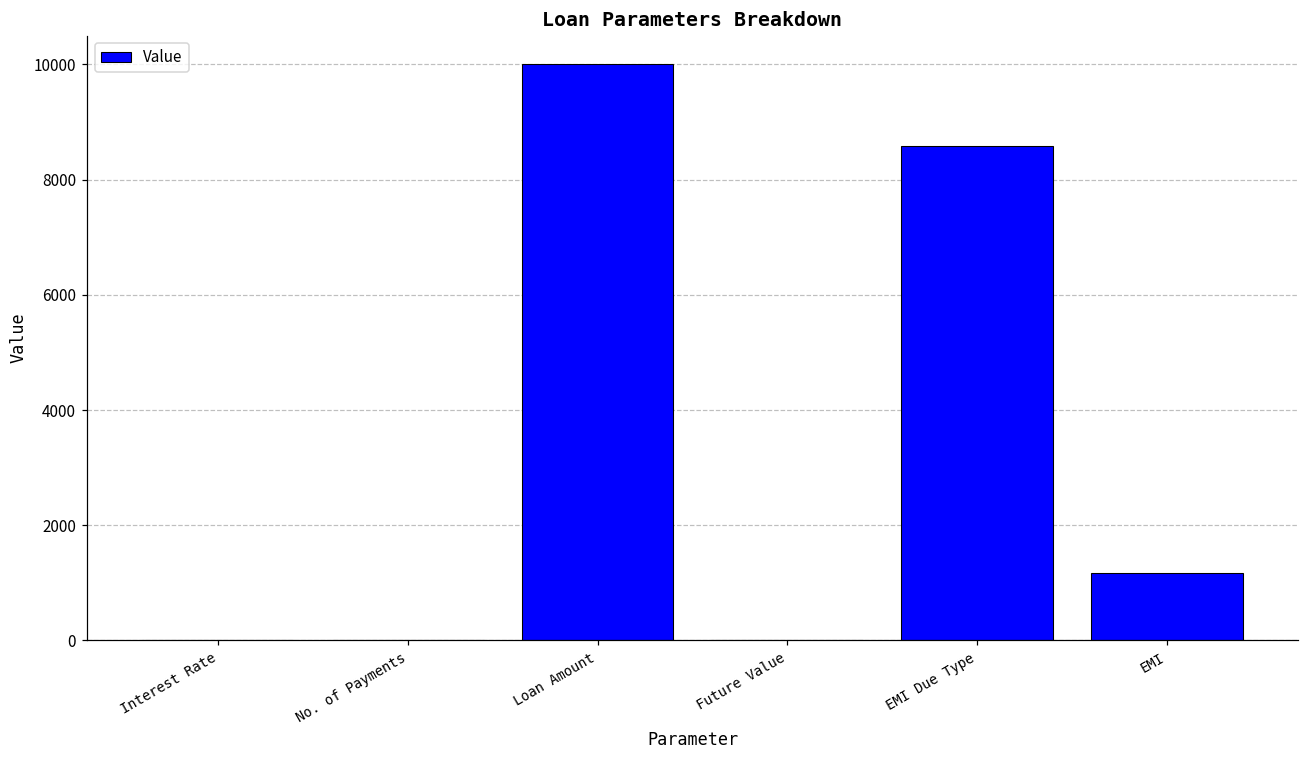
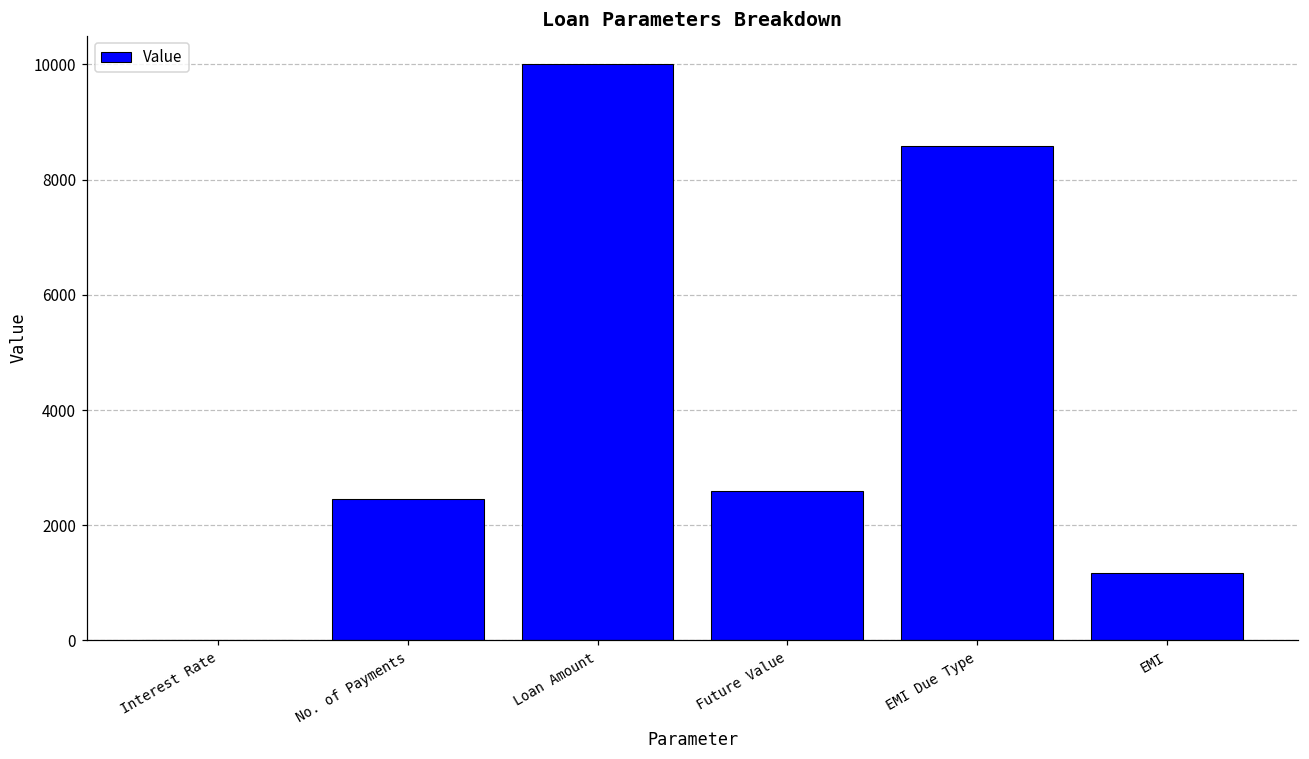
  {
-   "No. of Payments": 0,
+   "No. of Payments": 2500,
    "Loan Amount": 10000,
-   "Future Value": 0,
+   "Future Value": 2600,
    "EMI Due Type": 8600,
    "EMI": 1200
  }
